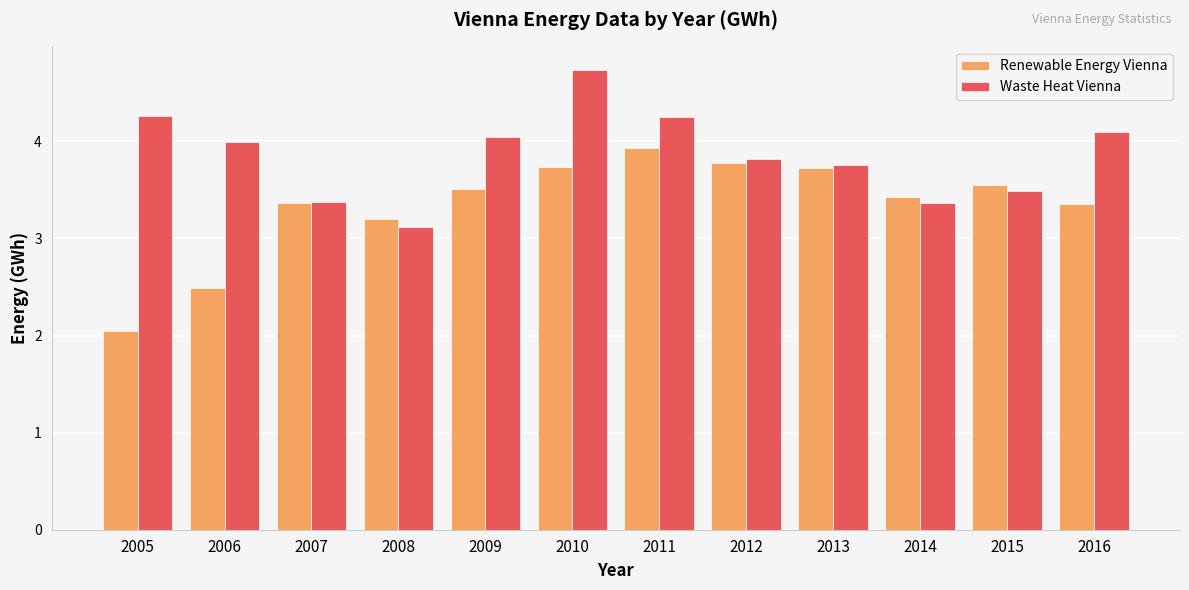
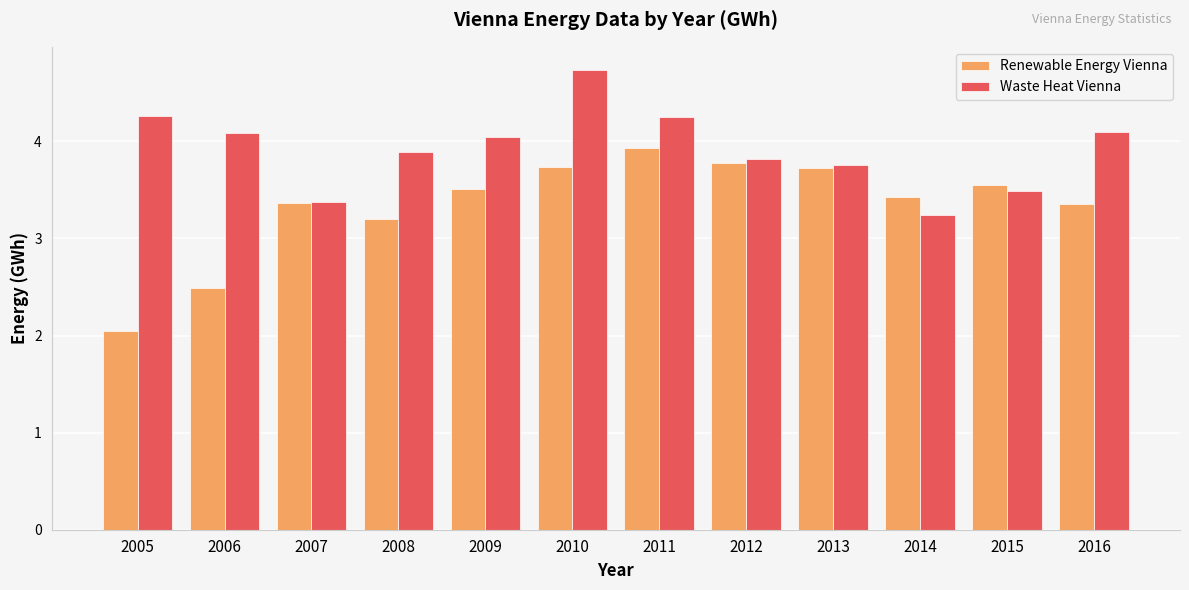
  {
    "Renewable Energy Vienna": {
      "2005": 2.0,
      "2006": 2.5,
      "2007": 3.4,
      "2008": 3.2,
      "2009": 3.5,
      "2010": 3.7,
      "2011": 3.9,
      "2012": 3.8,
      "2013": 3.7,
      "2014": 3.4,
      "2015": 3.6,
      "2016": 3.4
    },
    "Waste Heat Vienna": {
      "2005": 4.3,
-     "2006": 4.0,
+     "2006": 4.1,
      "2007": 3.4,
-     "2008": 3.1,
+     "2008": 3.9,
      "2009": 4.0,
      "2010": 4.7,
      "2011": 4.2,
      "2012": 3.8,
      "2013": 3.8,
-     "2014": 3.4,
+     "2014": 3.2,
      "2015": 3.5,
      "2016": 4.1
    }
  }
